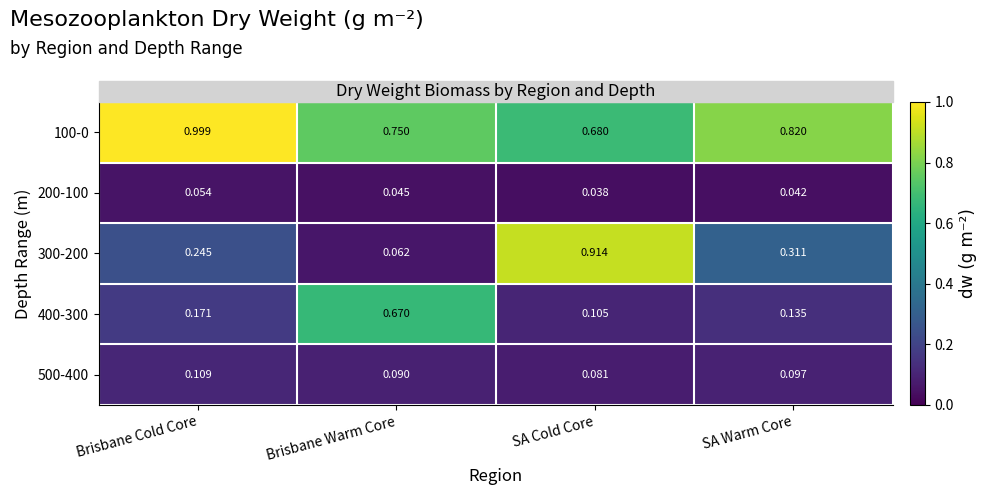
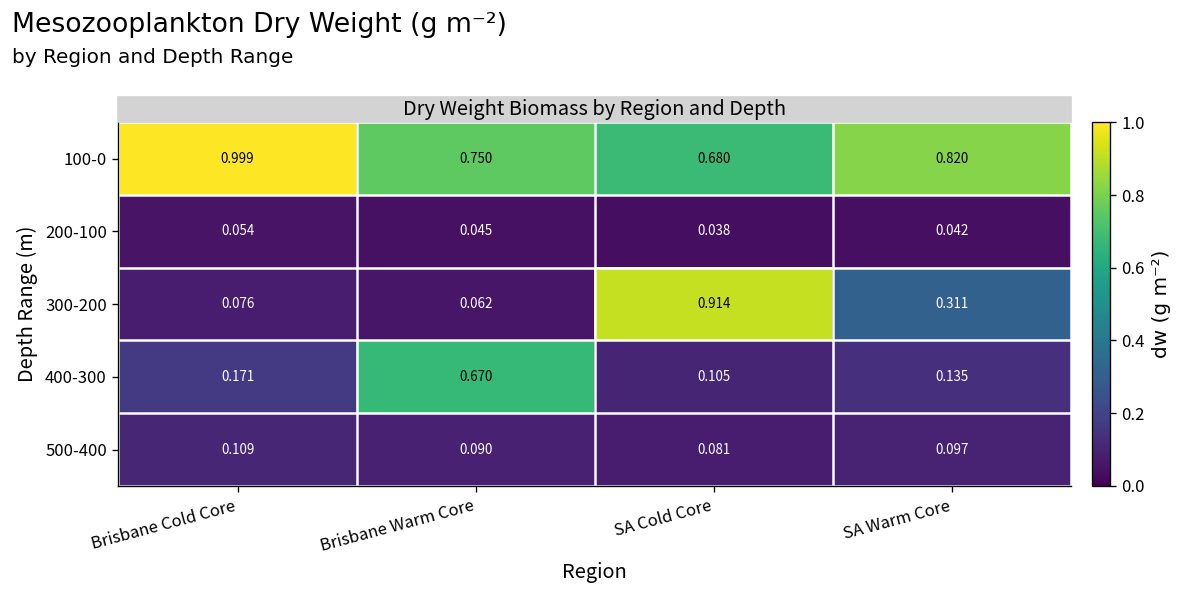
  {
    "100-0": {
      "Brisbane Cold Core": 0.999,
      "Brisbane Warm Core": 0.750,
      "SA Cold Core": 0.680,
      "SA Warm Core": 0.820
    },
    "200-100": {
      "Brisbane Cold Core": 0.054,
      "Brisbane Warm Core": 0.045,
      "SA Cold Core": 0.038,
      "SA Warm Core": 0.042
    },
    "300-200": {
-     "Brisbane Cold Core": 0.245,
+     "Brisbane Cold Core": 0.076,
      "Brisbane Warm Core": 0.062,
      "SA Cold Core": 0.914,
      "SA Warm Core": 0.311
    },
    "400-300": {
      "Brisbane Cold Core": 0.171,
      "Brisbane Warm Core": 0.670,
      "SA Cold Core": 0.105,
      "SA Warm Core": 0.135
    },
    "500-400": {
      "Brisbane Cold Core": 0.109,
      "Brisbane Warm Core": 0.090,
      "SA Cold Core": 0.081,
      "SA Warm Core": 0.097
    }
  }
